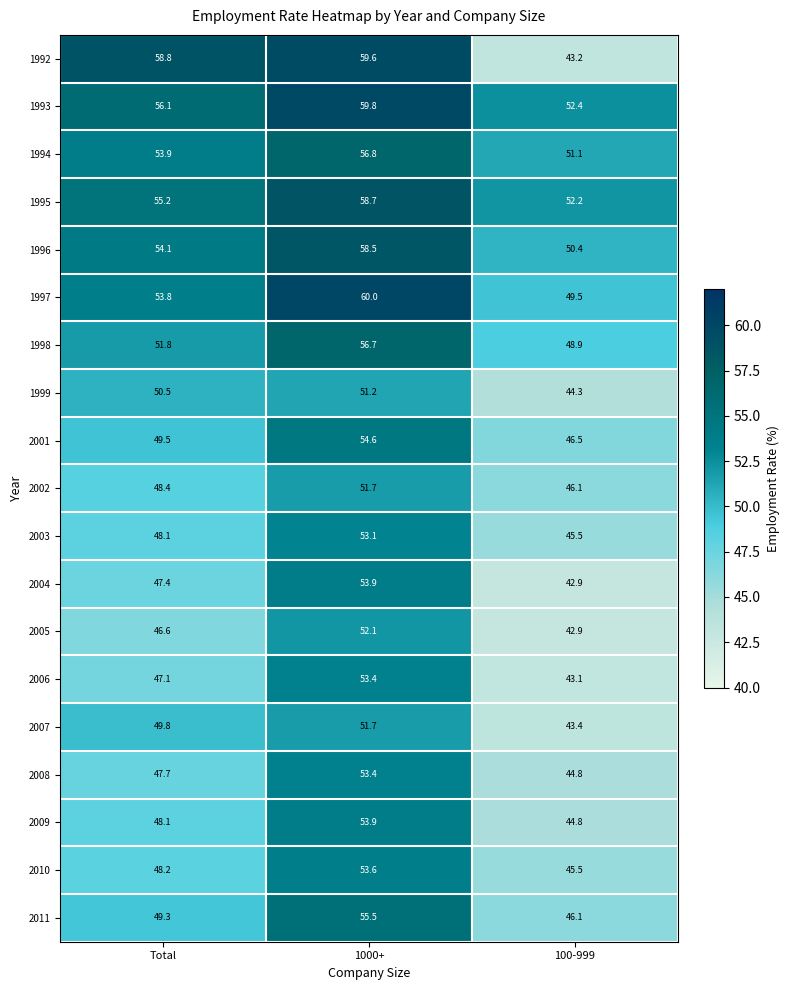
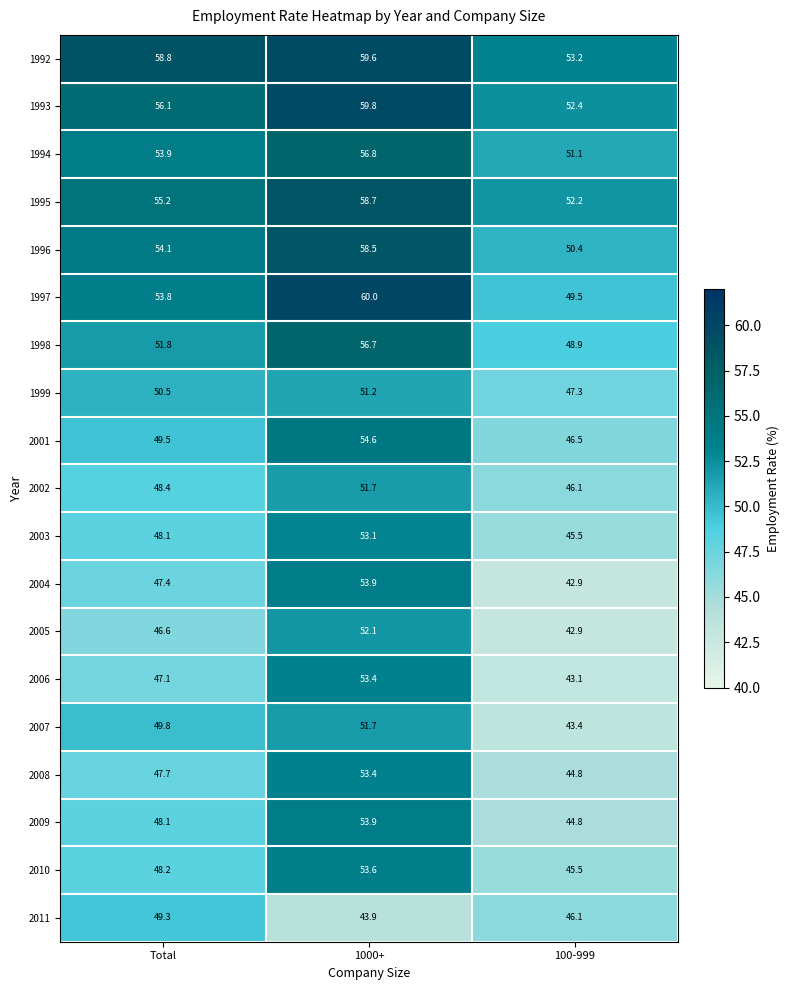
  {
    "1992": {
      "Total": 58.8,
      "1000+": 59.6,
-     "100-999": 43.2
+     "100-999": 53.2
    },
    "1993": {
      "Total": 56.1,
      "1000+": 59.8,
      "100-999": 52.4
    },
    "1994": {
      "Total": 53.9,
      "1000+": 56.8,
      "100-999": 51.1
    },
    "1995": {
      "Total": 55.2,
      "1000+": 58.7,
      "100-999": 52.2
    },
    "1996": {
      "Total": 54.1,
      "1000+": 58.5,
      "100-999": 50.4
    },
    "1997": {
      "Total": 53.8,
      "1000+": 60.0,
      "100-999": 49.5
    },
    "1998": {
      "Total": 51.8,
      "1000+": 56.7,
      "100-999": 48.9
    },
    "1999": {
      "Total": 50.5,
      "1000+": 51.2,
-     "100-999": 44.3
+     "100-999": 47.3
    },
    "2001": {
      "Total": 49.5,
      "1000+": 54.6,
      "100-999": 46.5
    },
    "2002": {
      "Total": 48.4,
      "1000+": 51.7,
      "100-999": 46.1
    },
    "2003": {
      "Total": 48.1,
      "1000+": 53.1,
      "100-999": 45.5
    },
    "2004": {
      "Total": 47.4,
      "1000+": 53.9,
      "100-999": 42.9
    },
    "2005": {
      "Total": 46.6,
      "1000+": 52.1,
      "100-999": 42.9
    },
    "2006": {
      "Total": 47.1,
      "1000+": 53.4,
      "100-999": 43.1
    },
    "2007": {
      "Total": 49.8,
      "1000+": 51.7,
      "100-999": 43.4
    },
    "2008": {
      "Total": 47.7,
      "1000+": 53.4,
      "100-999": 44.8
    },
    "2009": {
      "Total": 48.1,
      "1000+": 53.9,
      "100-999": 44.8
    },
    "2010": {
      "Total": 48.2,
      "1000+": 53.6,
      "100-999": 45.5
    },
    "2011": {
      "Total": 49.3,
-     "1000+": 55.5,
+     "1000+": 43.9,
      "100-999": 46.1
    }
  }
